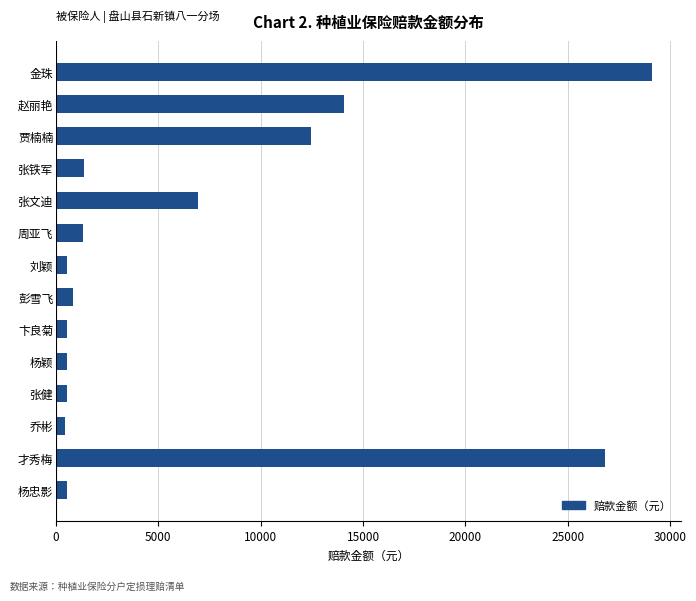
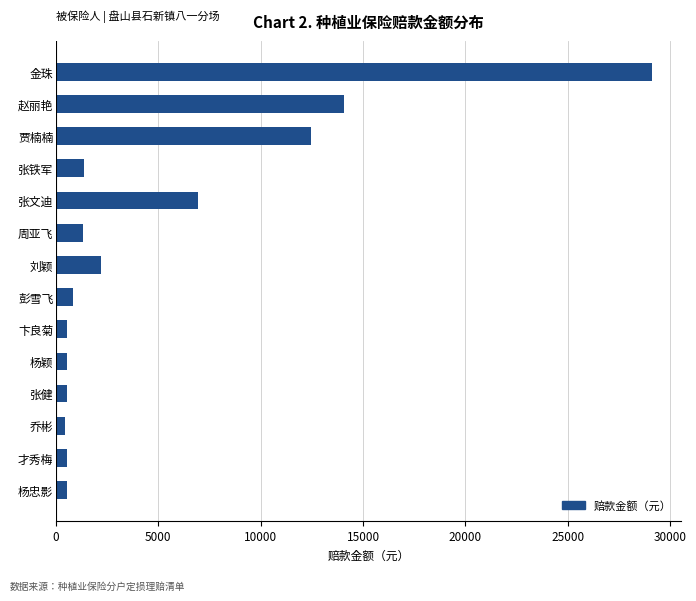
  {
    "金珠": 29100,
    "赵丽艳": 14100,
    "贾楠楠": 12500,
    "张铁军": 1400,
    "张文迪": 6900,
    "周亚飞": 1300,
-   "刘颖": 600,
+   "刘颖": 2200,
    "彭雪飞": 800,
    "卞良菊": 600,
    "杨颖": 600,
    "张健": 600,
    "乔彬": 400,
-   "才秀梅": 26800,
+   "才秀梅": 600,
    "杨忠影": 600
  }
